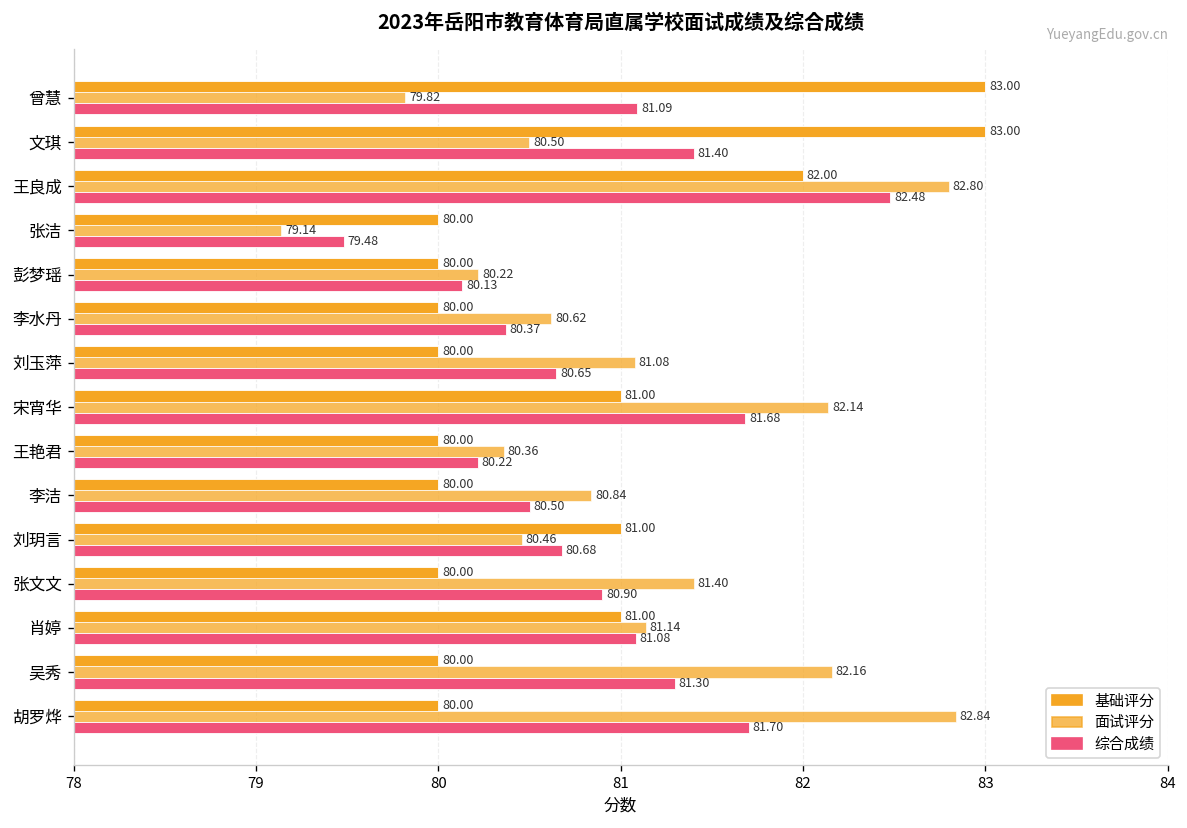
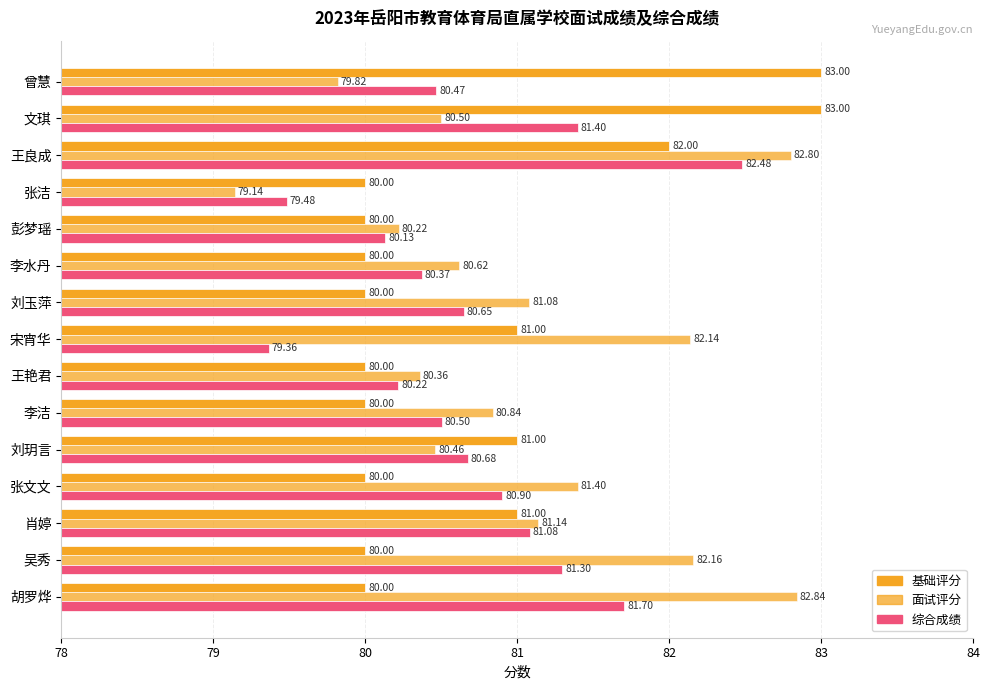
  {
    "综合成绩": {
-     "曾慧": 81.09,
+     "曾慧": 80.47,
      "文琪": 81.40,
      "王良成": 82.48,
      "张洁": 79.48,
      "彭梦瑶": 80.13,
      "李水丹": 80.37,
      "刘玉萍": 80.65,
-     "宋宵华": 81.68,
+     "宋宵华": 79.36,
      "王艳君": 80.22,
      "李洁": 80.50,
      "刘玥言": 80.68,
      "张文文": 80.90,
      "肖婷": 81.08,
      "吴秀": 81.30,
      "胡罗烨": 81.70
    }
  }
